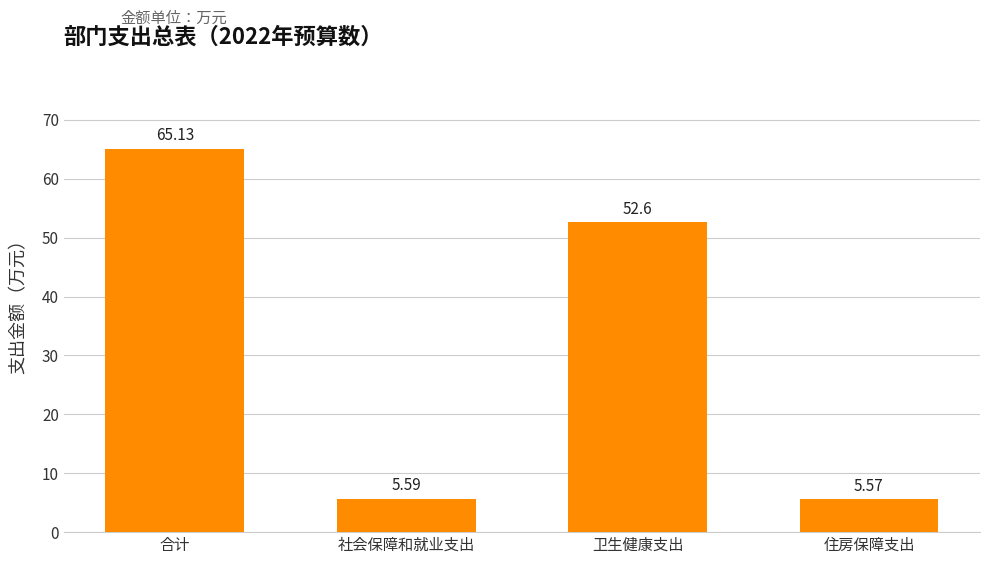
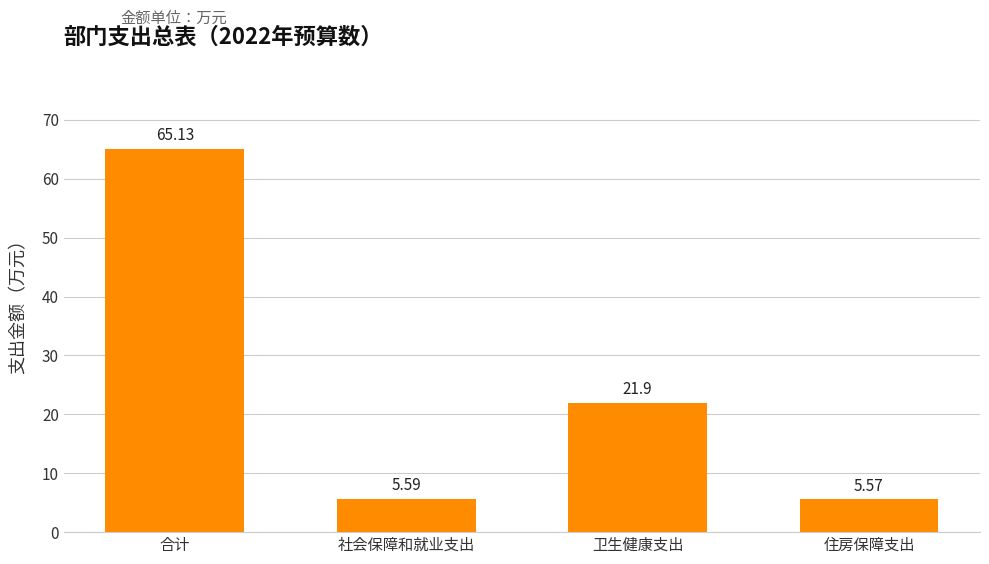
  {
    "合计": 65.13,
    "社会保障和就业支出": 5.59,
-   "卫生健康支出": 52.6,
+   "卫生健康支出": 21.9,
    "住房保障支出": 5.57
  }
